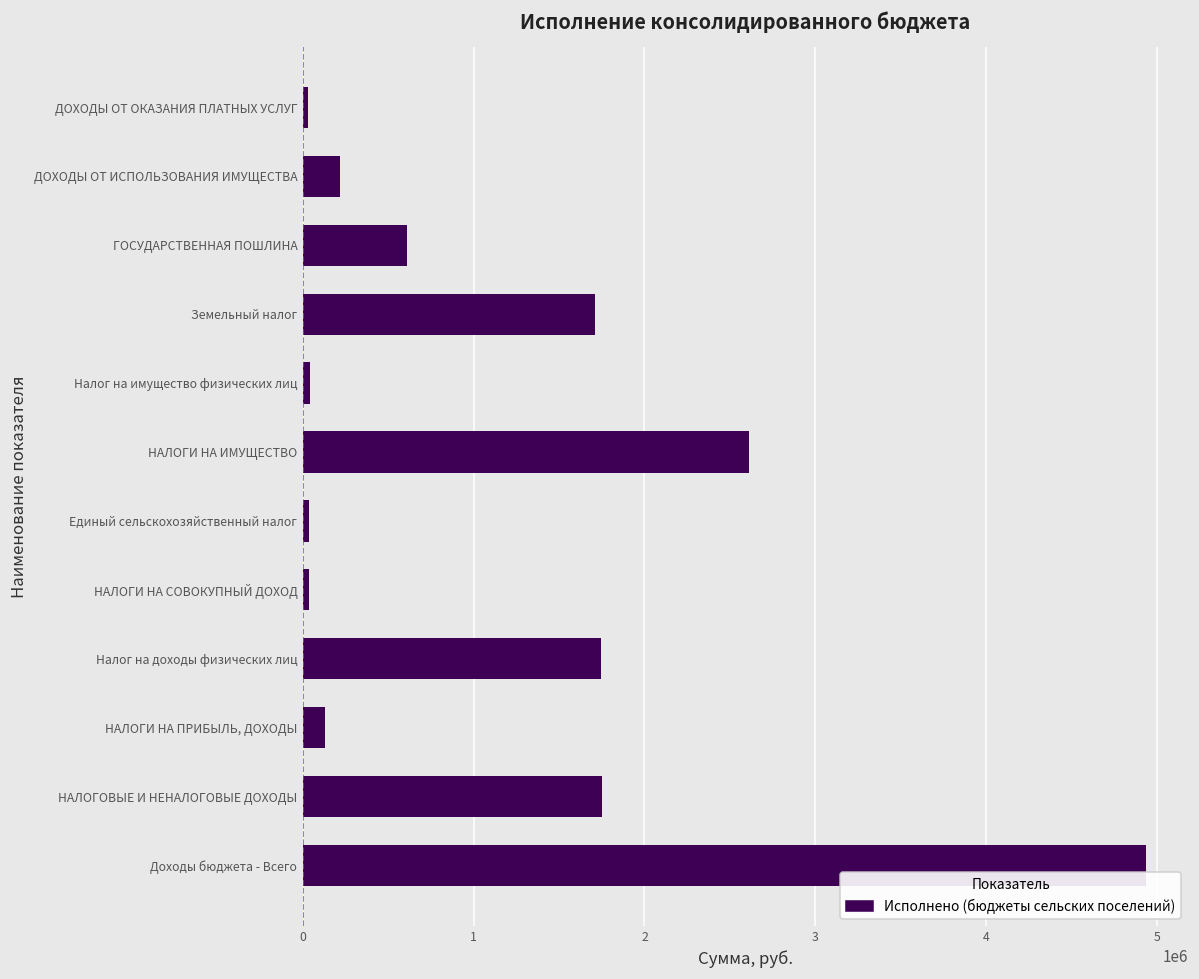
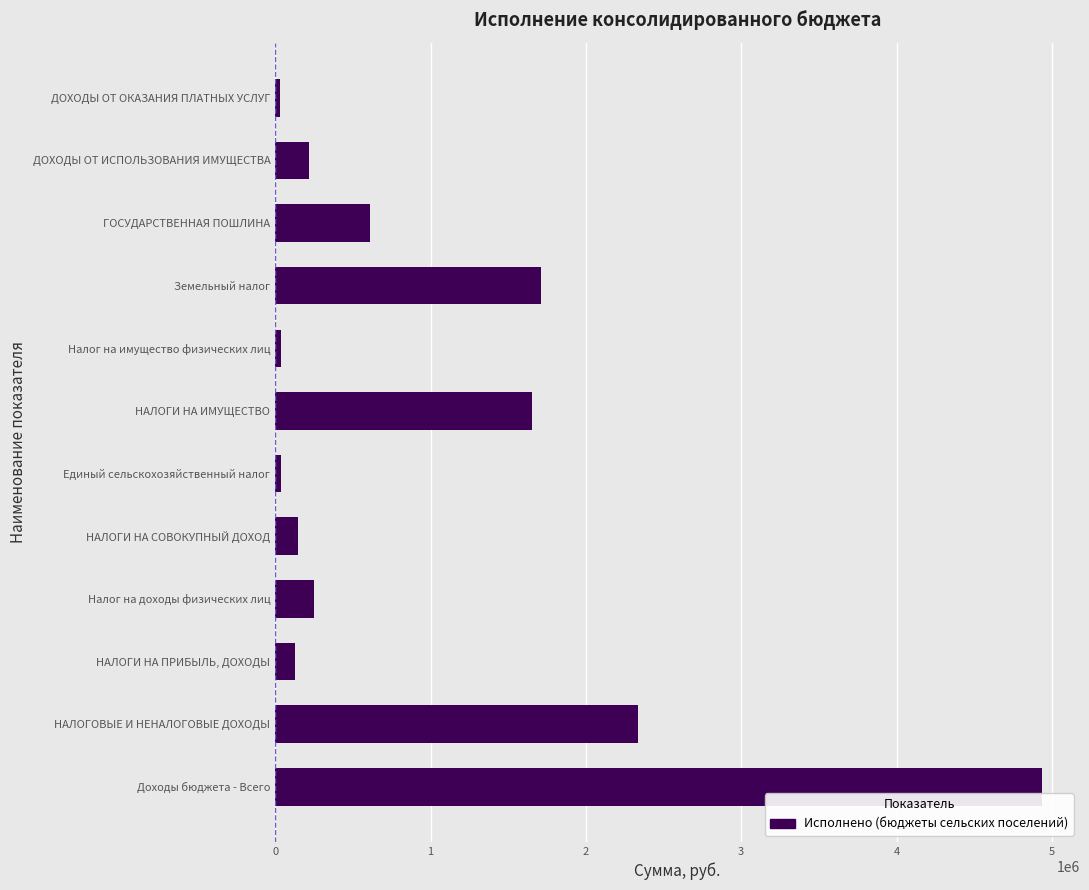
  {
    "ДОХОДЫ ОТ ОКАЗАНИЯ ПЛАТНЫХ УСЛУГ": 30000,
    "ДОХОДЫ ОТ ИСПОЛЬЗОВАНИЯ ИМУЩЕСТВА": 220000,
    "ГОСУДАРСТВЕННАЯ ПОШЛИНА": 610000,
    "Земельный налог": 1710000,
    "Налог на имущество физических лиц": 40000,
-   "НАЛОГИ НА ИМУЩЕСТВО": 2610000,
+   "НАЛОГИ НА ИМУЩЕСТВО": 1650000,
    "Единый сельскохозяйственный налог": 40000,
-   "НАЛОГИ НА СОВОКУПНЫЙ ДОХОД": 40000,
-   "Налог на доходы физических лиц": 1750000,
+   "НАЛОГИ НА СОВОКУПНЫЙ ДОХОД": 150000,
+   "Налог на доходы физических лиц": 250000,
    "НАЛОГИ НА ПРИБЫЛЬ, ДОХОДЫ": 130000,
-   "НАЛОГОВЫЕ И НЕНАЛОГОВЫЕ ДОХОДЫ": 1750000,
+   "НАЛОГОВЫЕ И НЕНАЛОГОВЫЕ ДОХОДЫ": 2330000,
    "Доходы бюджета - Всего": 4930000
  }
